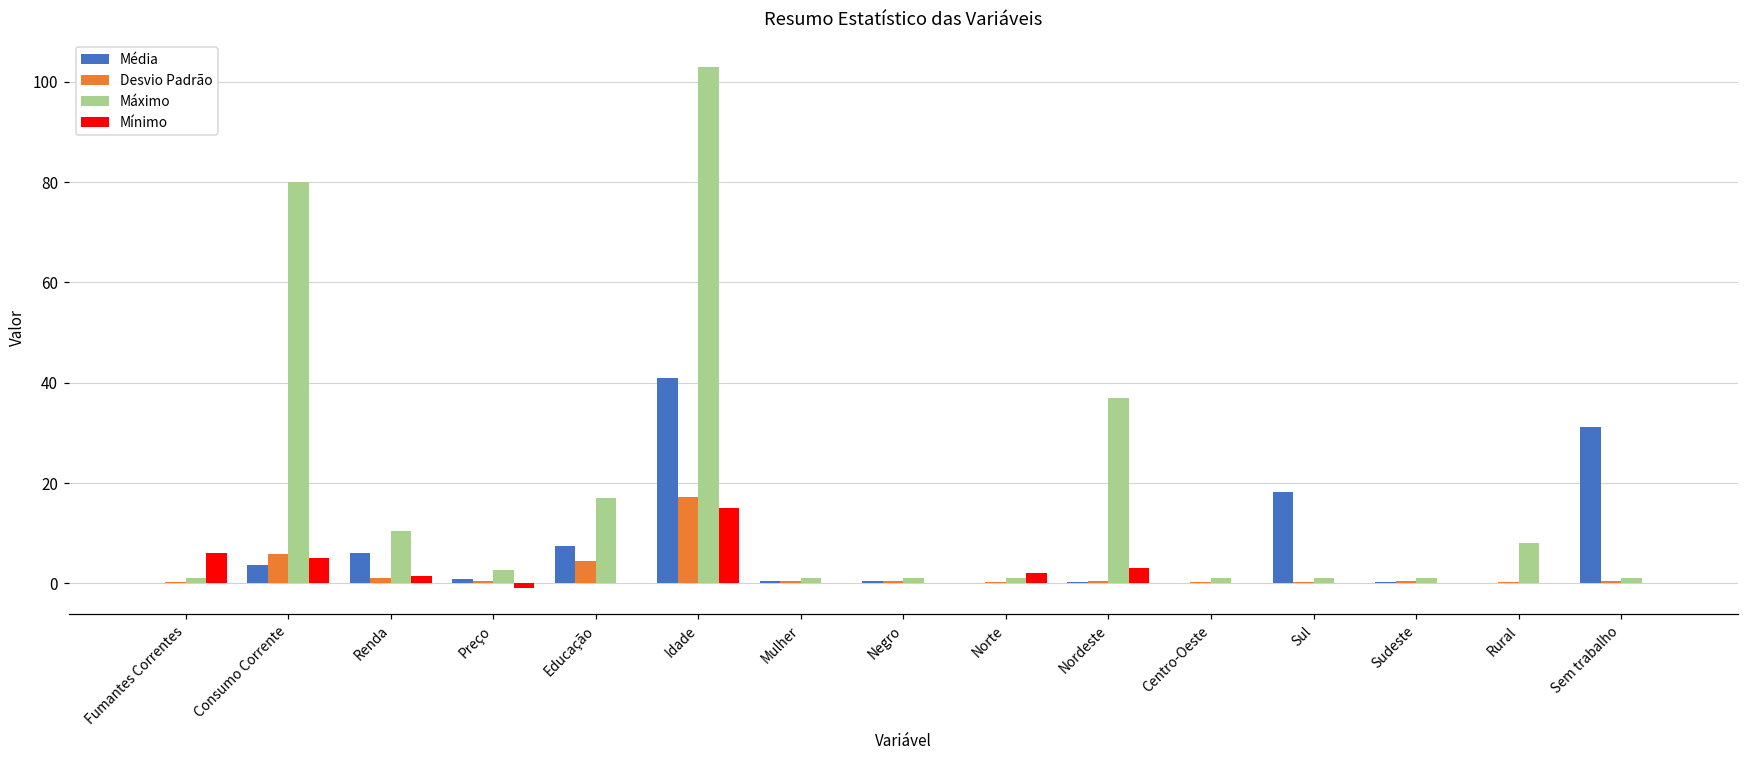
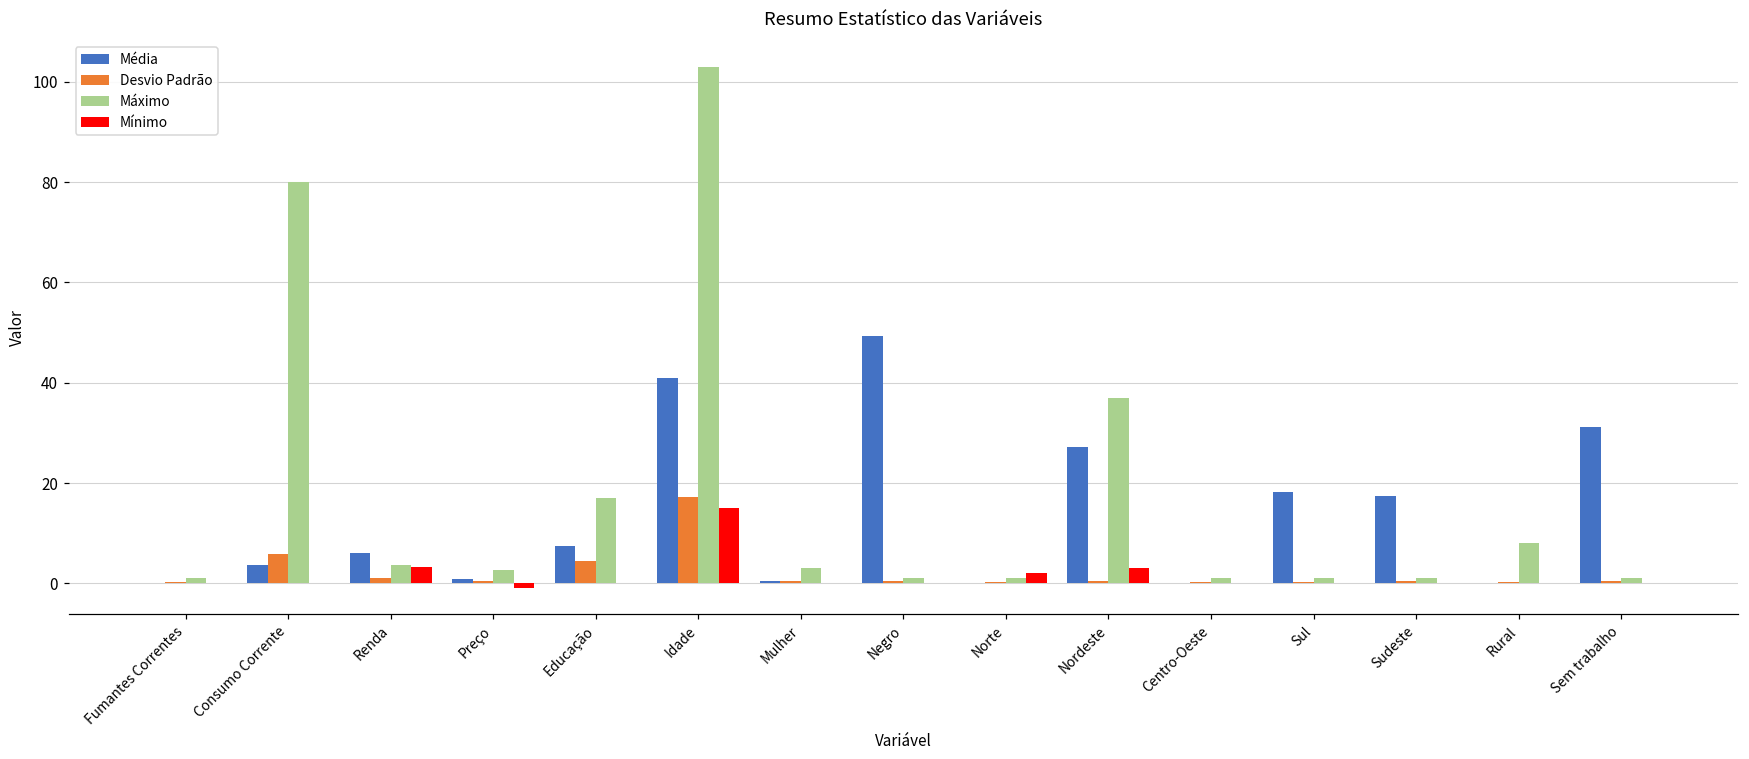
  {
    "Média": {
      "Consumo Corrente": 4,
      "Renda": 6,
      "Preço": 1,
      "Educação": 7,
      "Idade": 41,
-     "Negro": 1,
-     "Nordeste": 0,
+     "Negro": 49,
+     "Nordeste": 27,
      "Sul": 18,
-     "Sudeste": 0,
+     "Sudeste": 17,
      "Sem trabalho": 31
    },
    "Desvio Padrão": {
      "Consumo Corrente": 6,
      "Renda": 1,
      "Educação": 5,
      "Idade": 17
    },
    "Máximo": {
      "Fumantes Correntes": 1,
      "Consumo Corrente": 80,
-     "Renda": 11,
+     "Renda": 4,
      "Preço": 3,
      "Educação": 17,
      "Idade": 103,
-     "Mulher": 1,
+     "Mulher": 3,
      "Negro": 1,
      "Norte": 1,
      "Nordeste": 37,
      "Centro-Oeste": 1,
      "Sul": 1,
      "Sudeste": 1,
      "Rural": 8,
      "Sem trabalho": 1
    },
    "Mínimo": {
-     "Fumantes Correntes": 6,
-     "Consumo Corrente": 5,
-     "Renda": 1,
+     "Fumantes Correntes": 0,
+     "Consumo Corrente": 0,
+     "Renda": 3,
      "Preço": -1,
      "Educação": 0,
      "Idade": 15,
      "Mulher": 0,
      "Negro": 0,
      "Norte": 2,
      "Nordeste": 3,
      "Centro-Oeste": 0,
      "Sul": 0,
      "Sudeste": 0,
      "Rural": 0,
      "Sem trabalho": 0
    }
  }
